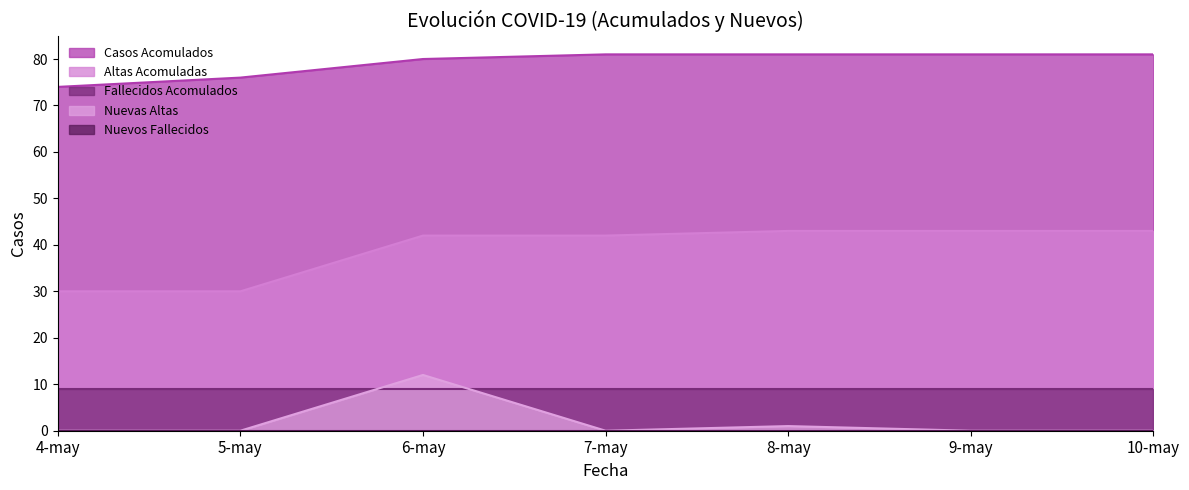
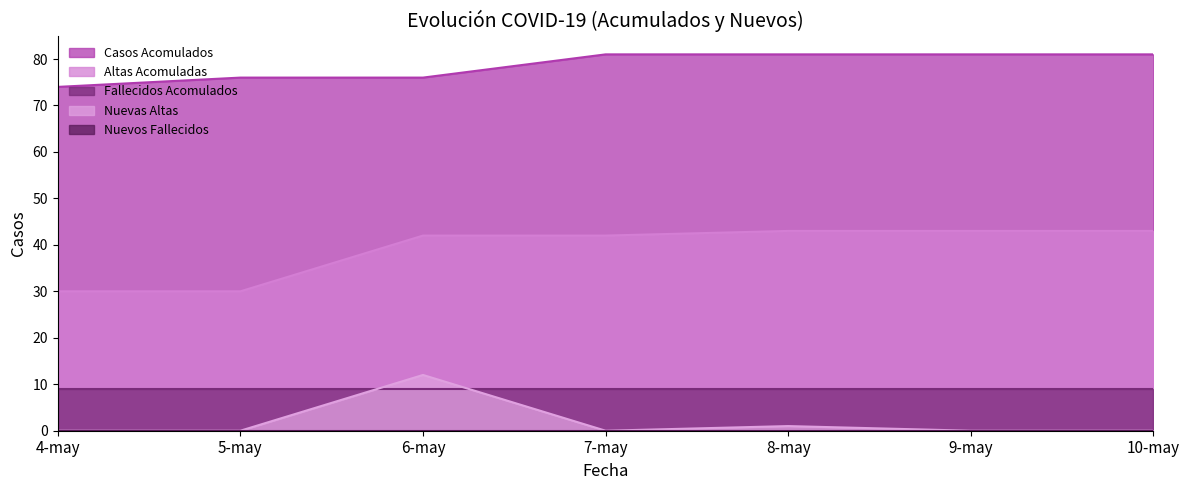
  {
    "Casos Acomulados": {
      "4-may": 74,
      "5-may": 76,
-     "6-may": 80,
+     "6-may": 76,
      "7-may": 81,
      "8-may": 81,
      "9-may": 81,
      "10-may": 81
    }
  }
